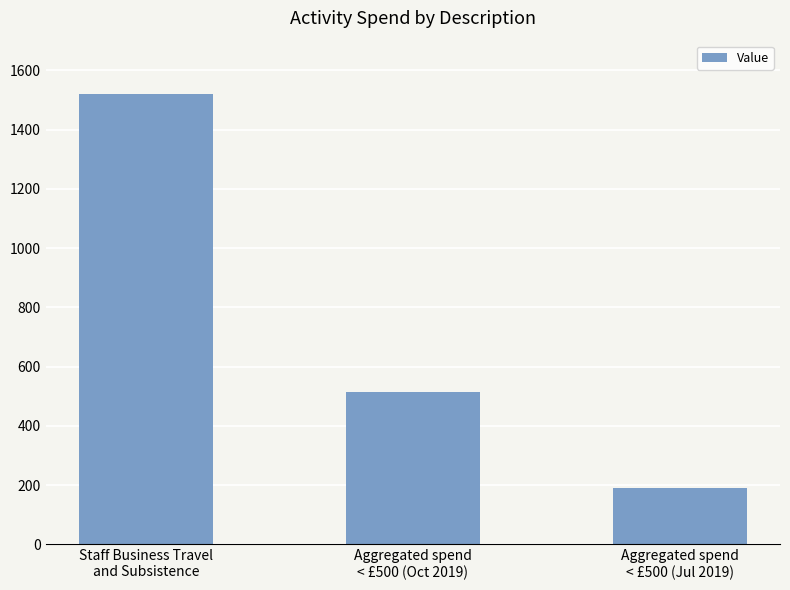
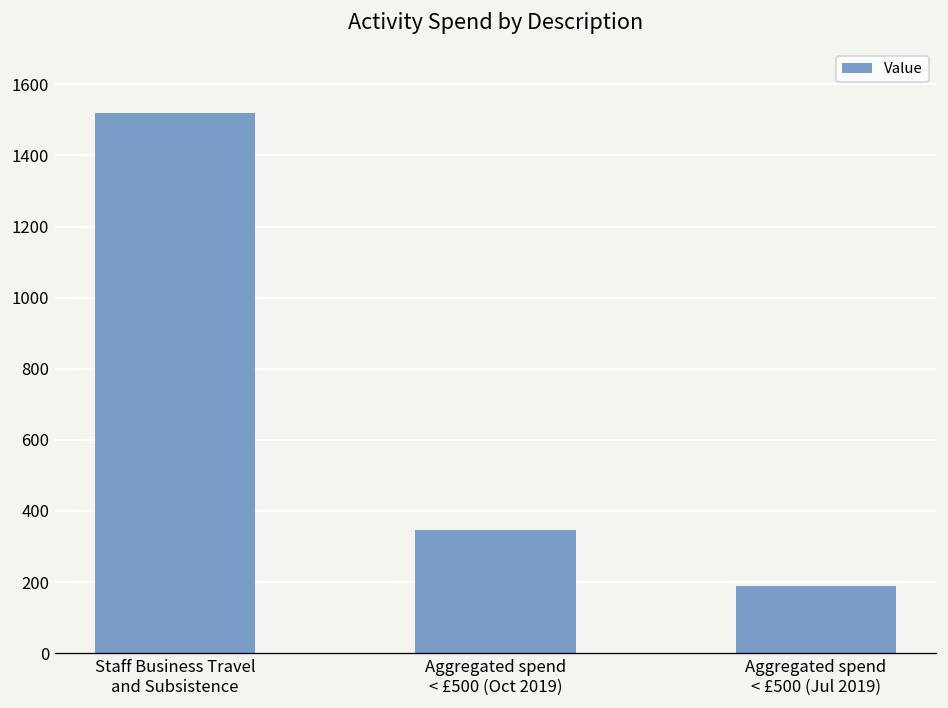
  {
    "Staff Business Travel and Subsistence": 1520,
-   "Aggregated spend < £500 (Oct 2019)": 520,
+   "Aggregated spend < £500 (Oct 2019)": 350,
    "Aggregated spend < £500 (Jul 2019)": 190
  }
